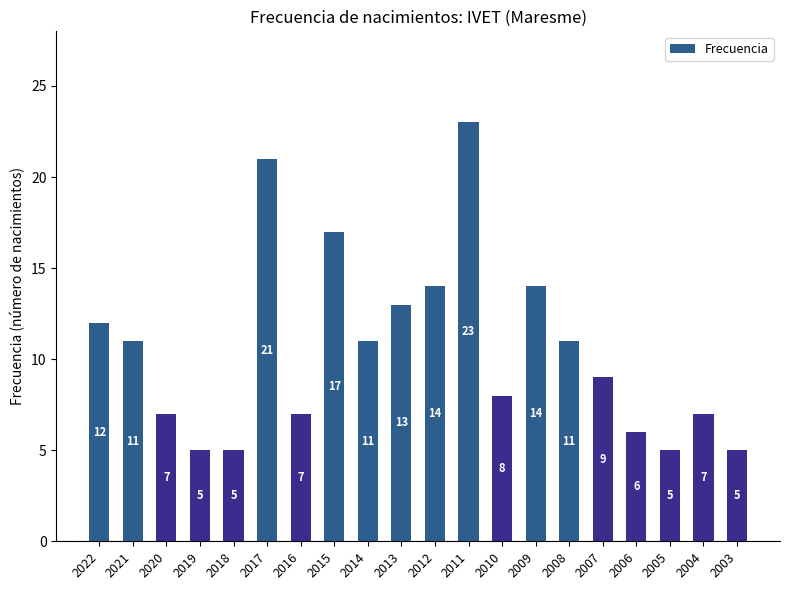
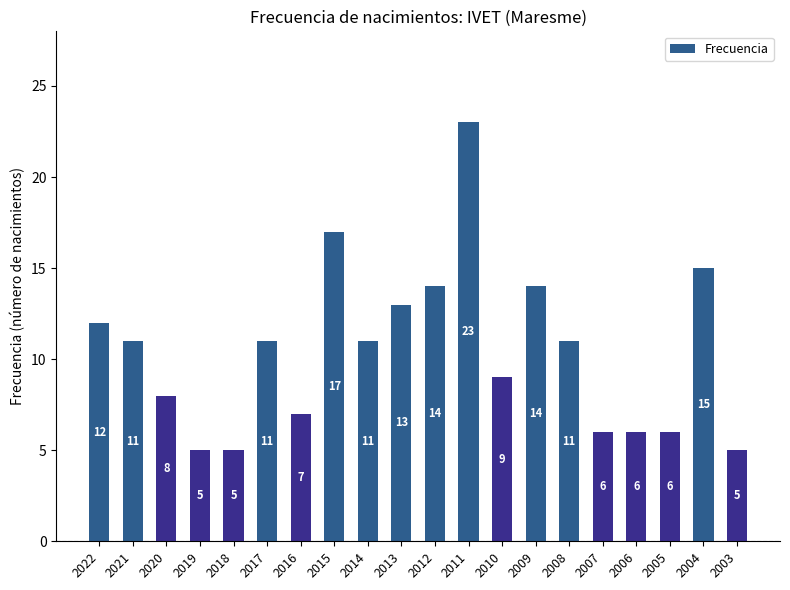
  {
    "2022": 12,
    "2021": 11,
-   "2020": 7,
+   "2020": 8,
    "2019": 5,
    "2018": 5,
-   "2017": 21,
+   "2017": 11,
    "2016": 7,
    "2015": 17,
    "2014": 11,
    "2013": 13,
    "2012": 14,
    "2011": 23,
-   "2010": 8,
+   "2010": 9,
    "2009": 14,
    "2008": 11,
-   "2007": 9,
+   "2007": 6,
    "2006": 6,
-   "2005": 5,
-   "2004": 7,
+   "2005": 6,
+   "2004": 15,
    "2003": 5
  }
